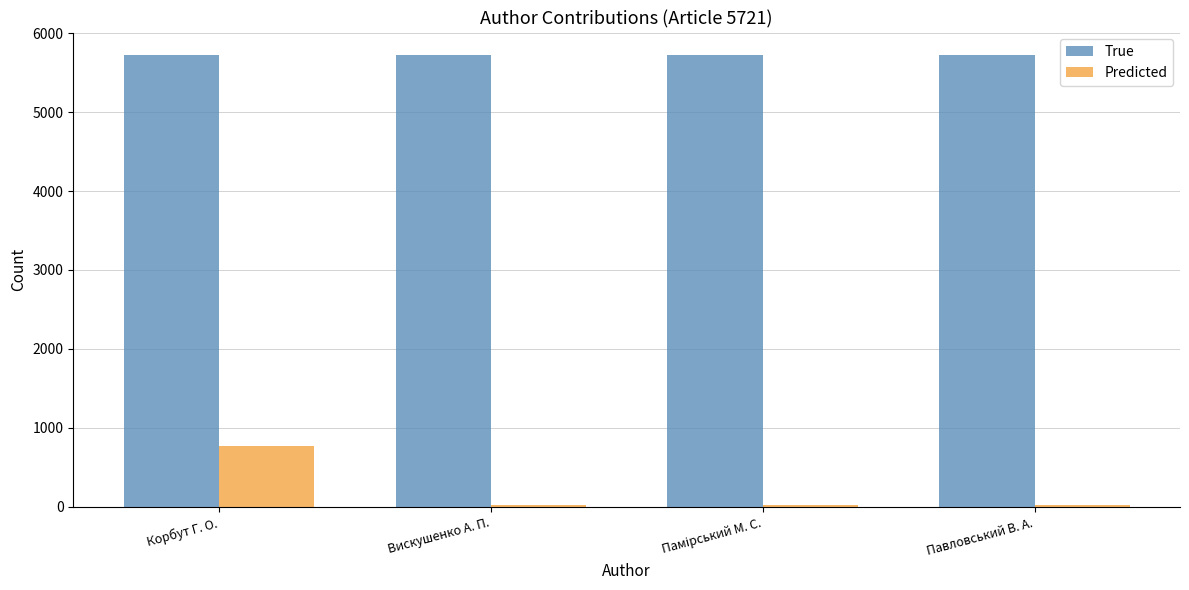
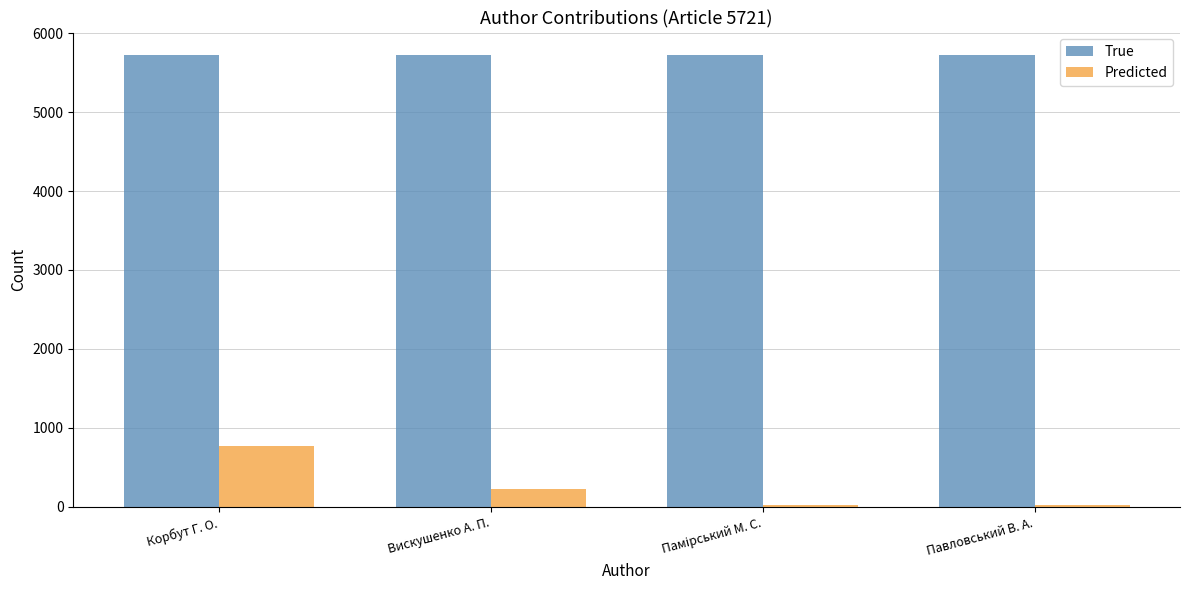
  {
    "True": {
      "Корбут Г. О.": 5700,
      "Вискушенко А. П.": 5700,
      "Памірський М. С.": 5700,
      "Павловський В. А.": 5700
    },
    "Predicted": {
      "Корбут Г. О.": 800,
-     "Вискушенко А. П.": 0
+     "Вискушенко А. П.": 200
    }
  }
